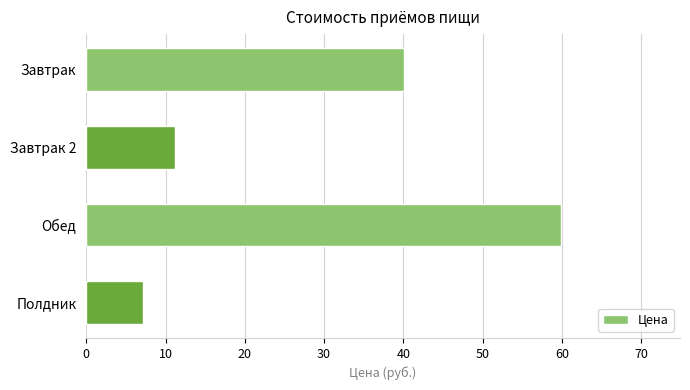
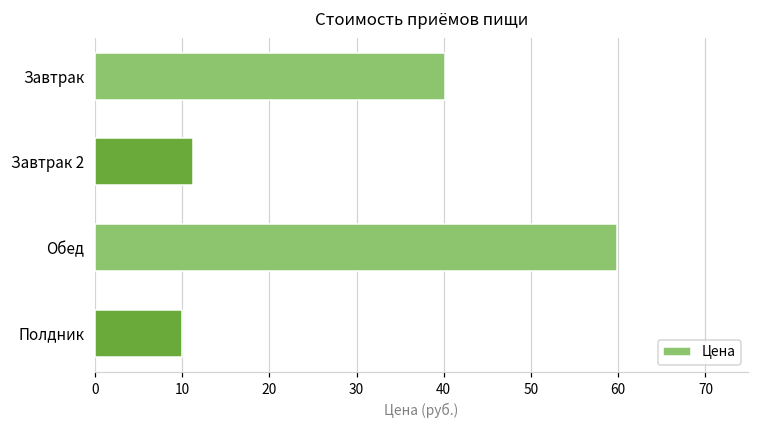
  {
    "Завтрак": 40,
    "Завтрак 2": 11,
    "Обед": 60,
-   "Полдник": 7
+   "Полдник": 10
  }
